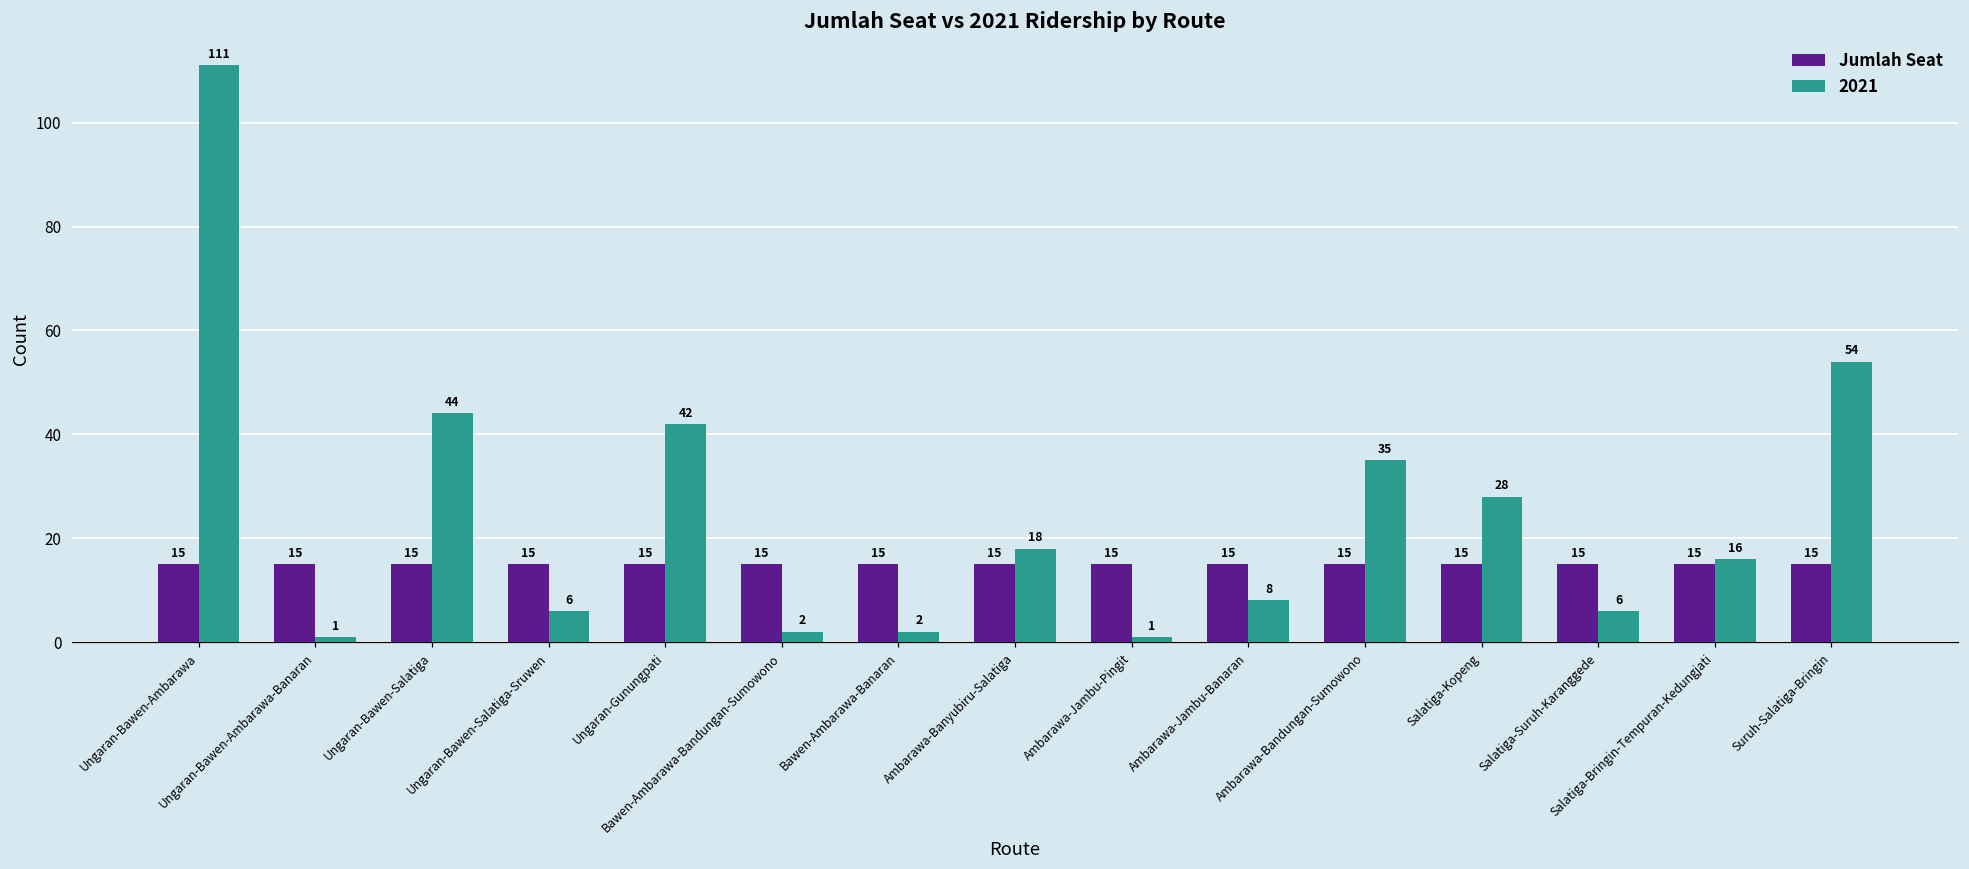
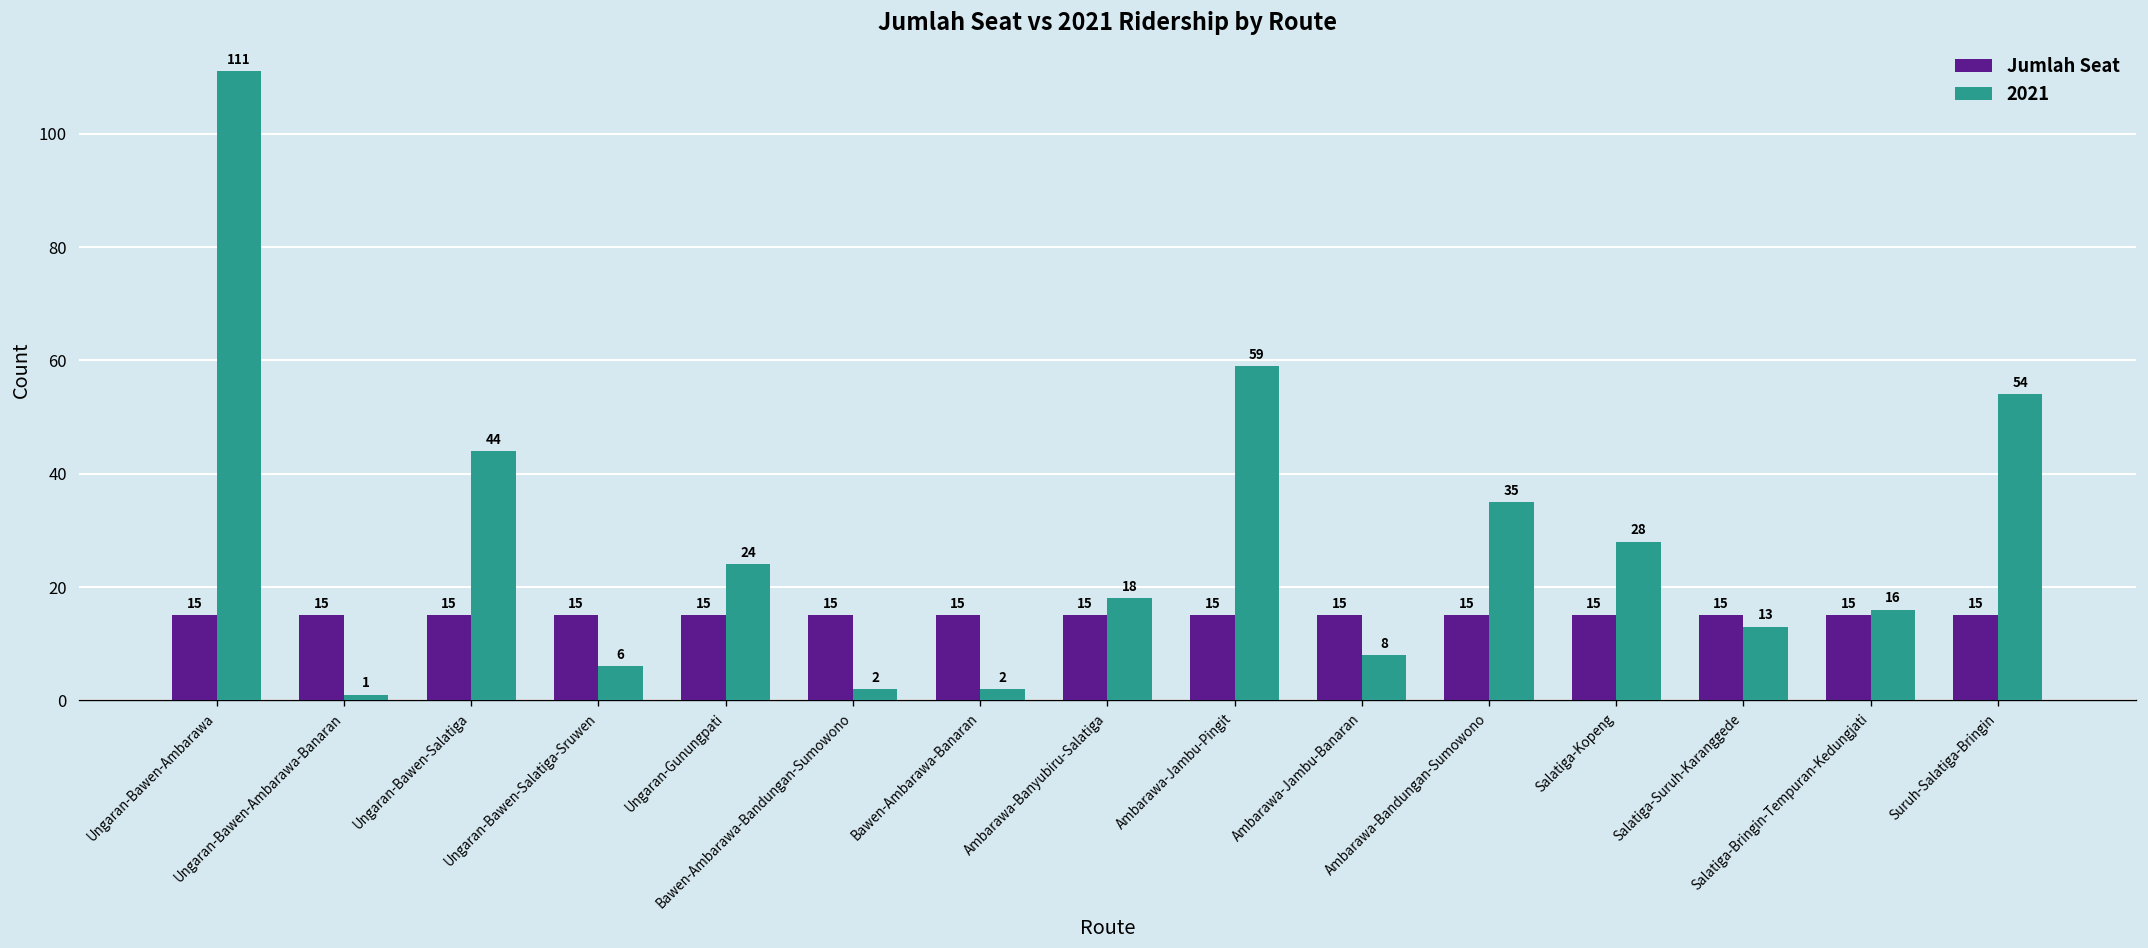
  {
    "Jumlah Seat": {
      "Ungaran-Bawen-Ambarawa": 15,
      "Ungaran-Bawen-Ambarawa-Banaran": 15,
      "Ungaran-Bawen-Salatiga": 15,
      "Ungaran-Bawen-Salatiga-Sruwen": 15,
      "Ungaran-Gunungpati": 15,
      "Bawen-Ambarawa-Bandungan-Sumowono": 15,
      "Bawen-Ambarawa-Banaran": 15,
      "Ambarawa-Banyubiru-Salatiga": 15,
      "Ambarawa-Jambu-Pingit": 15,
      "Ambarawa-Jambu-Banaran": 15,
      "Ambarawa-Bandungan-Sumowono": 15,
      "Salatiga-Kopeng": 15,
      "Salatiga-Suruh-Karanggede": 15,
      "Salatiga-Bringin-Tempuran-Kedungjati": 15,
      "Suruh-Salatiga-Bringin": 15
    },
    "2021": {
      "Ungaran-Bawen-Ambarawa": 111,
      "Ungaran-Bawen-Ambarawa-Banaran": 1,
      "Ungaran-Bawen-Salatiga": 44,
      "Ungaran-Bawen-Salatiga-Sruwen": 6,
-     "Ungaran-Gunungpati": 42,
+     "Ungaran-Gunungpati": 24,
      "Bawen-Ambarawa-Bandungan-Sumowono": 2,
      "Bawen-Ambarawa-Banaran": 2,
      "Ambarawa-Banyubiru-Salatiga": 18,
-     "Ambarawa-Jambu-Pingit": 1,
+     "Ambarawa-Jambu-Pingit": 59,
      "Ambarawa-Jambu-Banaran": 8,
      "Ambarawa-Bandungan-Sumowono": 35,
      "Salatiga-Kopeng": 28,
-     "Salatiga-Suruh-Karanggede": 6,
+     "Salatiga-Suruh-Karanggede": 13,
      "Salatiga-Bringin-Tempuran-Kedungjati": 16,
      "Suruh-Salatiga-Bringin": 54
    }
  }
